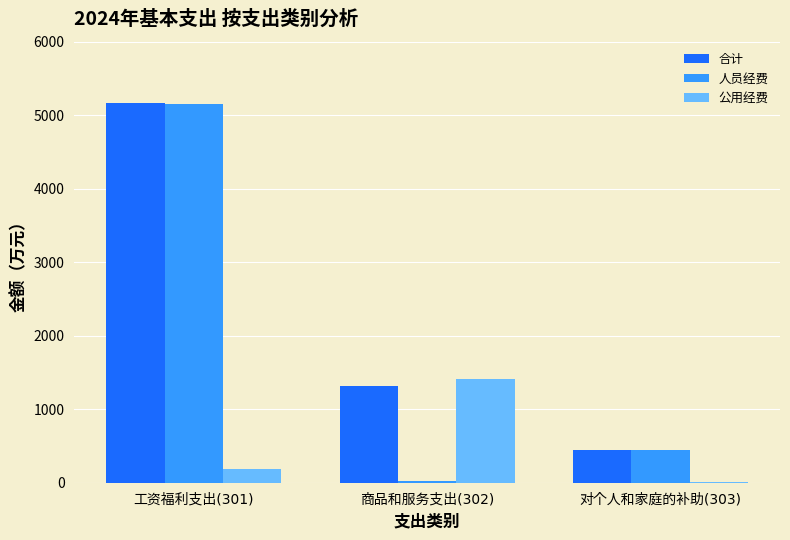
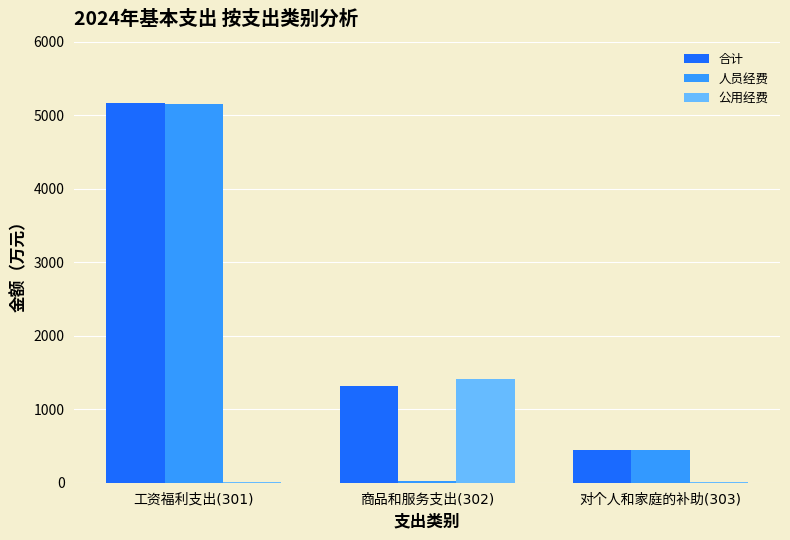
  {
    "公用经费": {
-     "工资福利支出(301)": 200,
+     "工资福利支出(301)": 0,
      "商品和服务支出(302)": 1400
    }
  }
